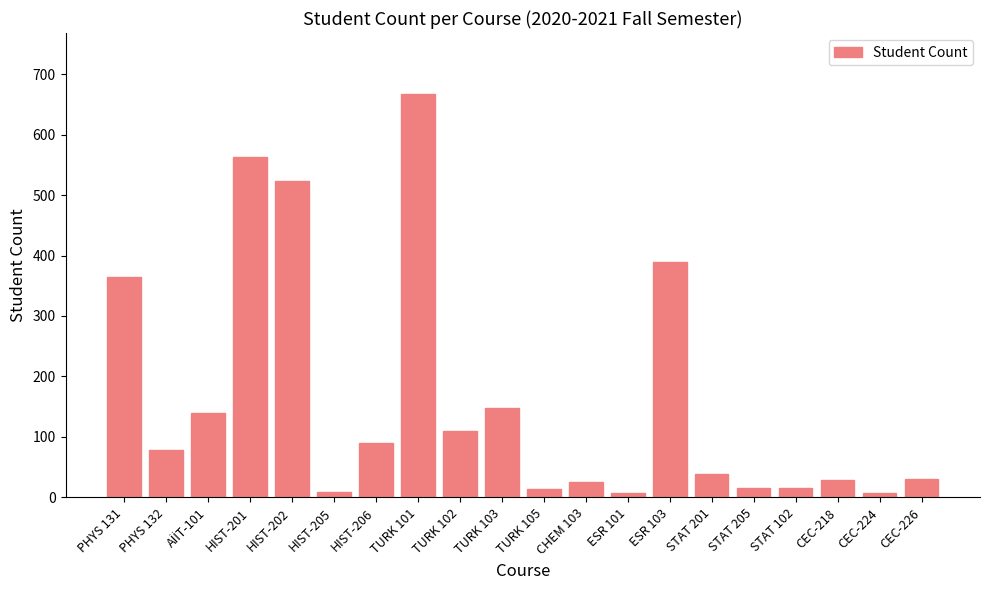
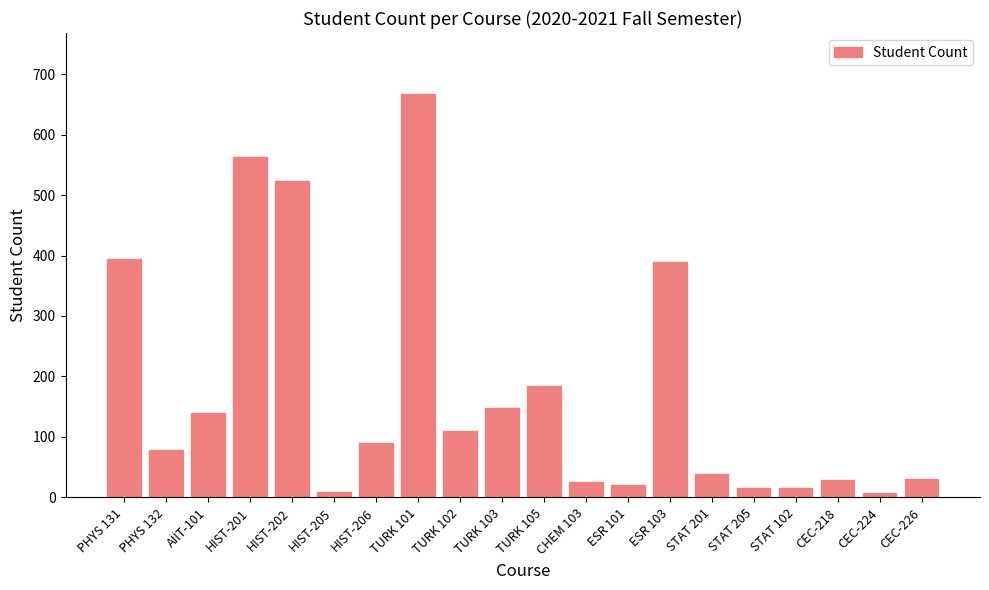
  {
-   "PHYS 131": 360,
+   "PHYS 131": 400,
    "PHYS 132": 80,
    "AİİT-101": 140,
    "HIST-201": 560,
    "HIST-202": 520,
    "HIST-205": 10,
    "HIST-206": 90,
    "TURK 101": 670,
    "TURK 102": 110,
    "TURK 103": 150,
-   "TURK 105": 10,
+   "TURK 105": 180,
    "CHEM 103": 30,
-   "ESR 101": 10,
+   "ESR 101": 20,
    "ESR 103": 390,
    "STAT 201": 40,
    "STAT 205": 20,
    "STAT 102": 20,
    "CEC-218": 30,
    "CEC-224": 10,
    "CEC-226": 30
  }
